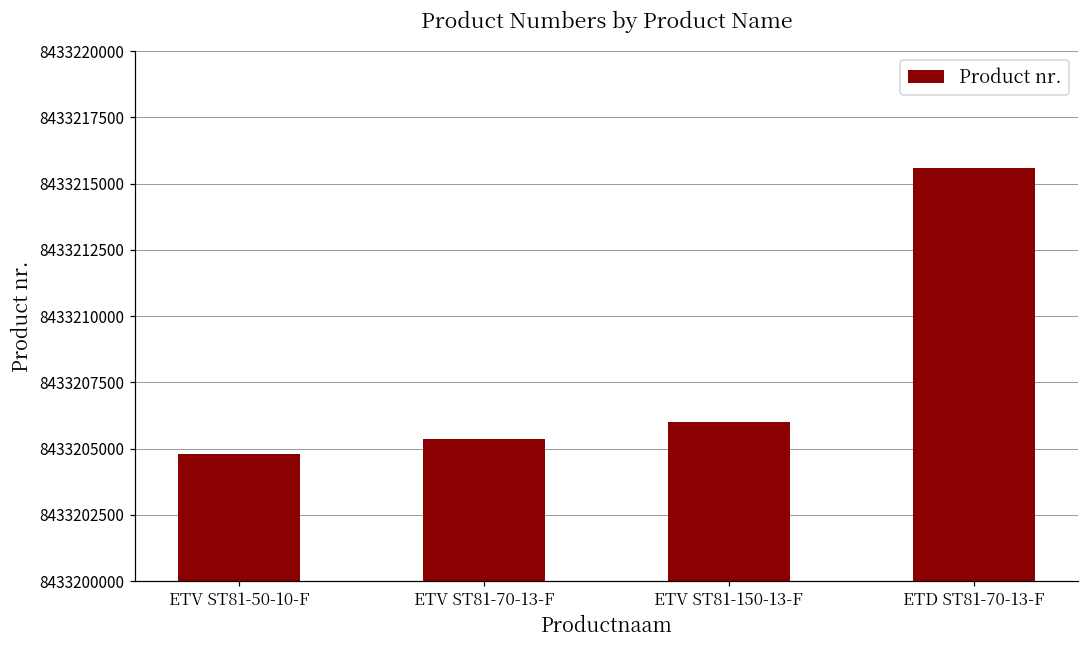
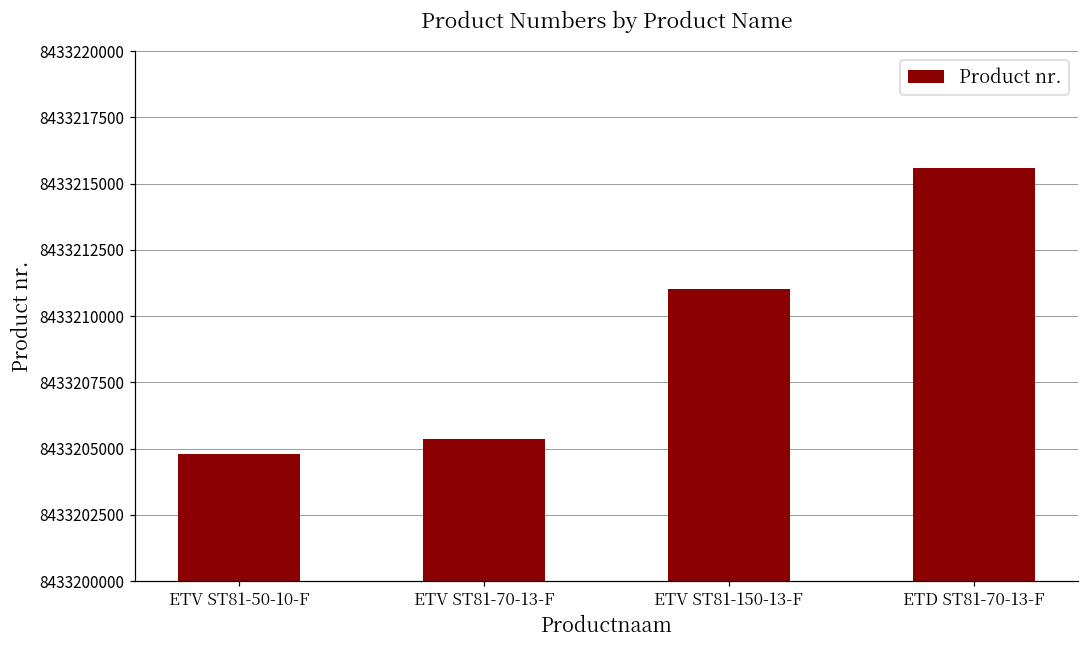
  {
    "ETV ST81-50-10-F": 8433204800,
    "ETV ST81-70-13-F": 8433205400,
-   "ETV ST81-150-13-F": 8433206000,
+   "ETV ST81-150-13-F": 8433211000,
    "ETD ST81-70-13-F": 8433215600
  }
